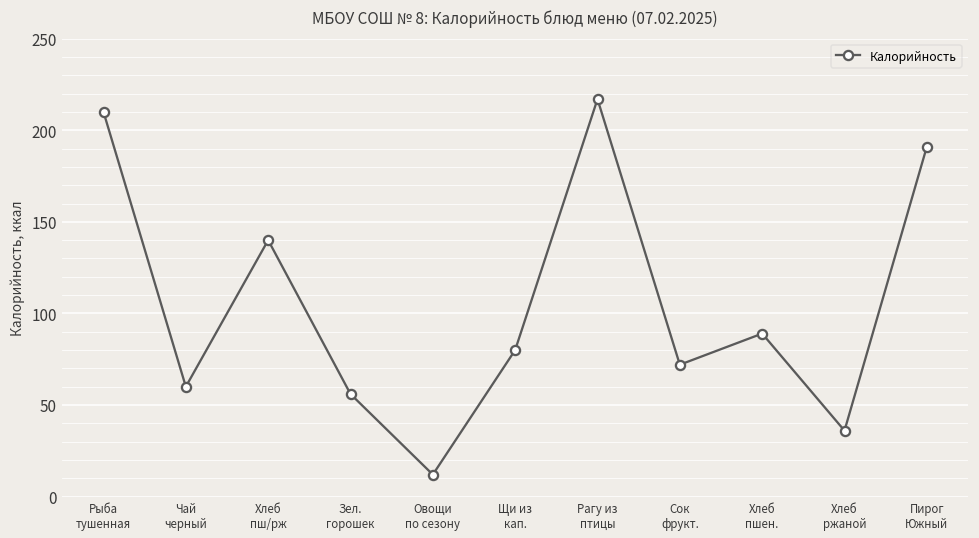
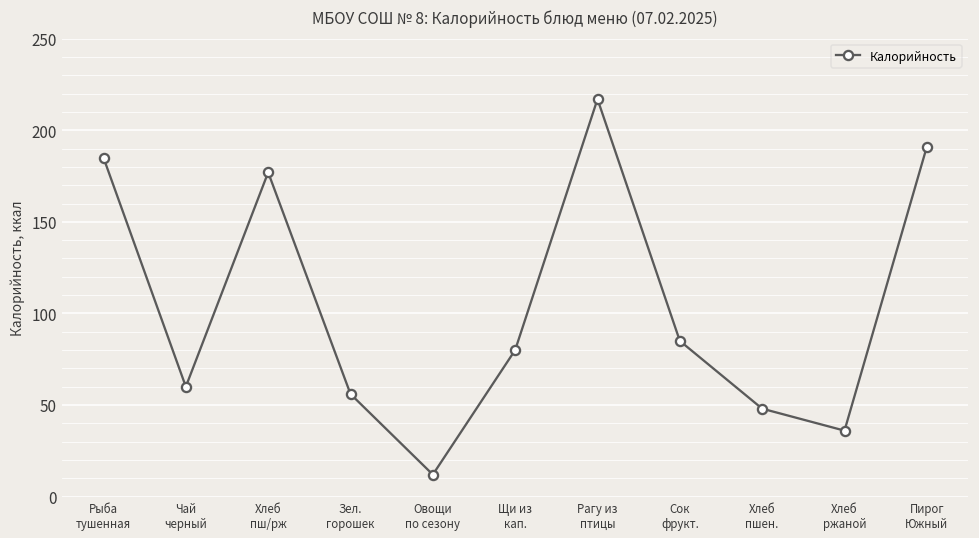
  {
-   "Рыба тушенная": 210,
+   "Рыба тушенная": 185,
    "Чай черный": 60,
-   "Хлеб пш/рж": 140,
+   "Хлеб пш/рж": 177,
    "Зел. горошек": 56,
    "Овощи по сезону": 12,
    "Щи из кап.": 80,
    "Рагу из птицы": 217,
-   "Сок фрукт.": 72,
-   "Хлеб пшен.": 89,
+   "Сок фрукт.": 85,
+   "Хлеб пшен.": 48,
    "Хлеб ржаной": 36,
    "Пирог Южный": 191
  }
